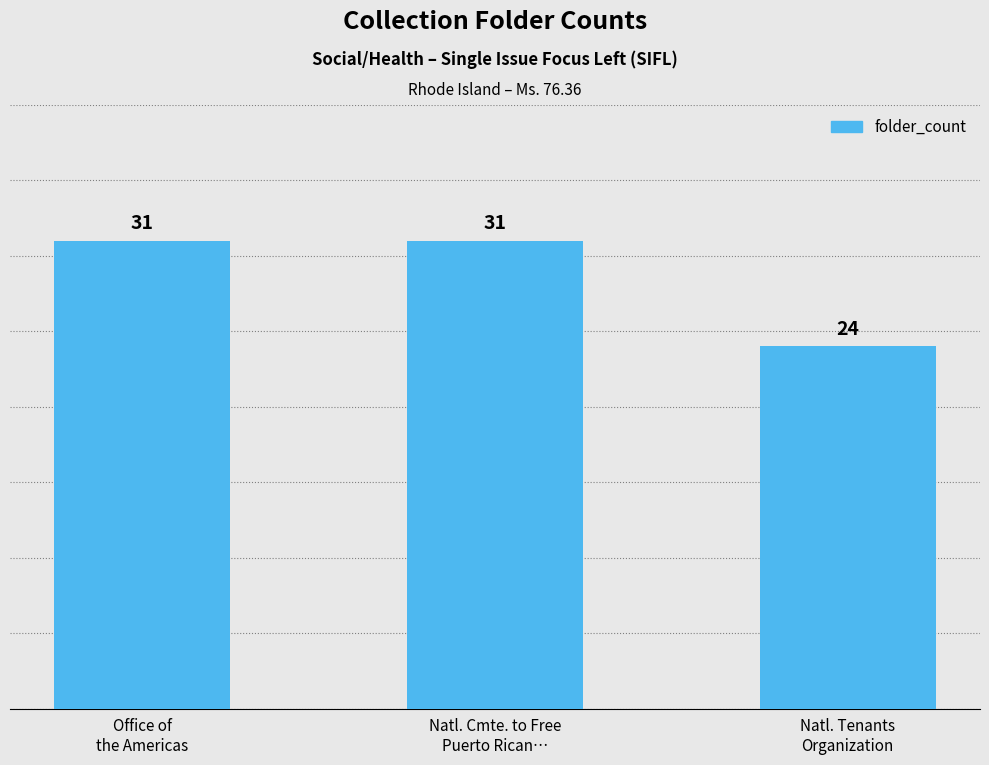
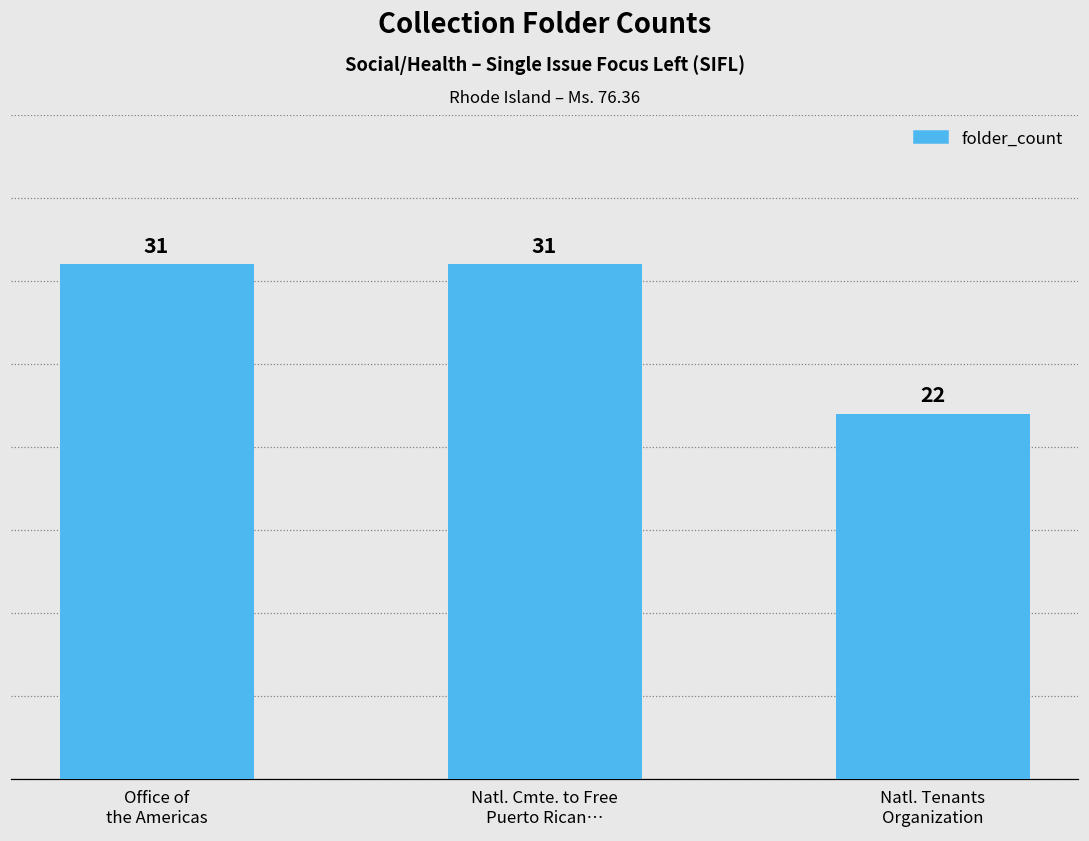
  {
    "Office of the Americas": 31,
    "Natl. Cmte. to Free Puerto Rican…": 31,
-   "Natl. Tenants Organization": 24
+   "Natl. Tenants Organization": 22
  }
